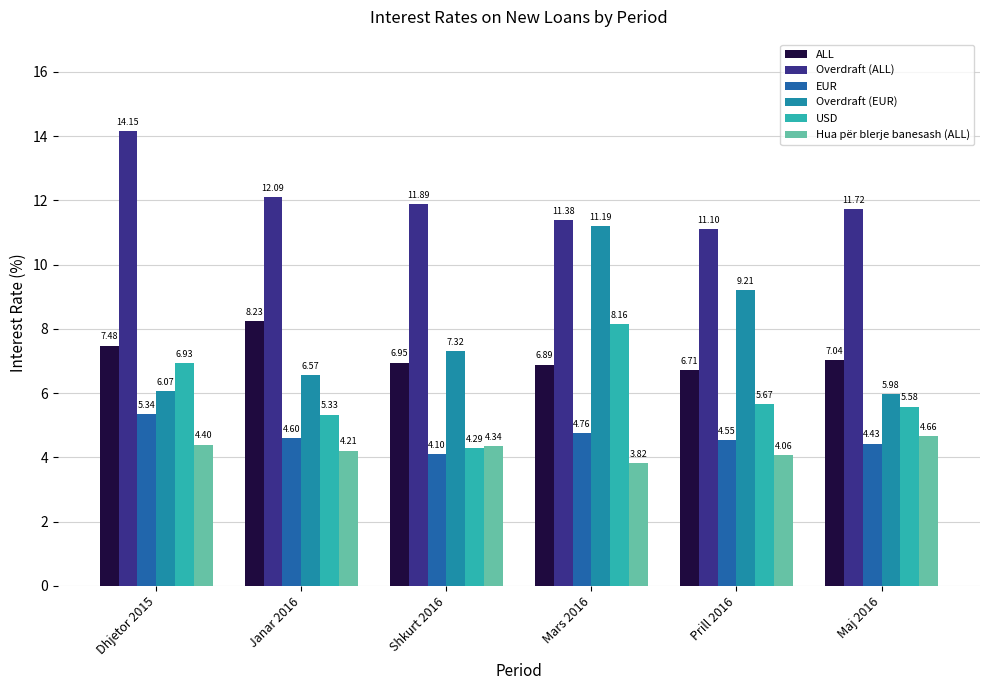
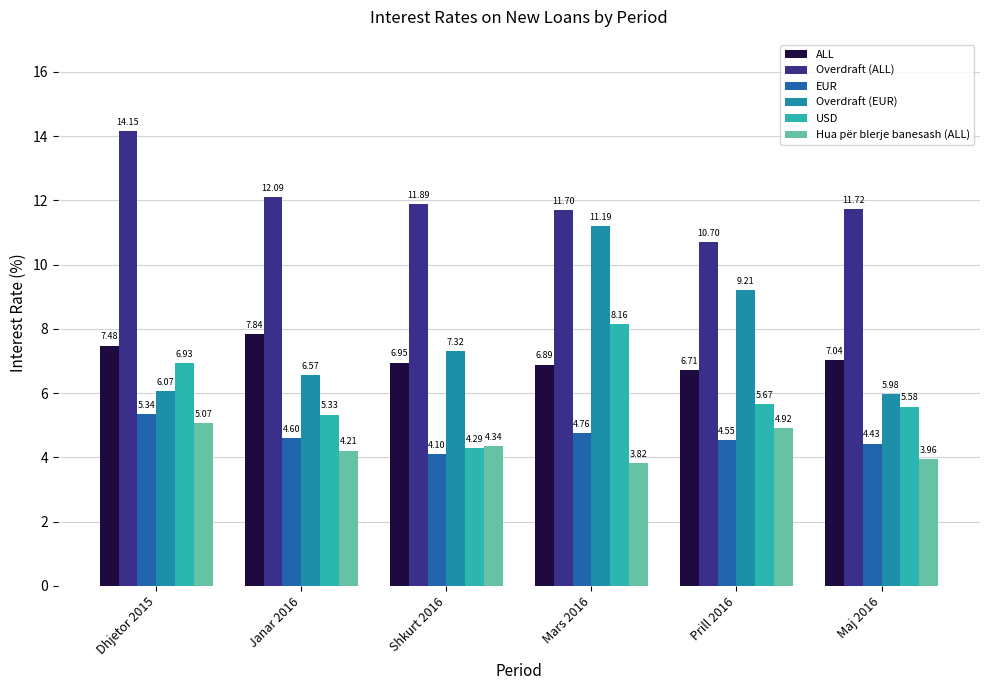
  {
    "ALL": {
      "Dhjetor 2015": 7.48,
-     "Janar 2016": 8.23,
+     "Janar 2016": 7.84,
      "Shkurt 2016": 6.95,
      "Mars 2016": 6.89,
      "Prill 2016": 6.71,
      "Maj 2016": 7.04
    },
    "Overdraft (ALL)": {
      "Dhjetor 2015": 14.15,
      "Janar 2016": 12.09,
      "Shkurt 2016": 11.89,
-     "Mars 2016": 11.38,
-     "Prill 2016": 11.10,
+     "Mars 2016": 11.70,
+     "Prill 2016": 10.70,
      "Maj 2016": 11.72
    },
    "Hua për blerje banesash (ALL)": {
-     "Dhjetor 2015": 4.40,
+     "Dhjetor 2015": 5.07,
      "Janar 2016": 4.21,
      "Shkurt 2016": 4.34,
      "Mars 2016": 3.82,
-     "Prill 2016": 4.06,
-     "Maj 2016": 4.66
+     "Prill 2016": 4.92,
+     "Maj 2016": 3.96
    }
  }
